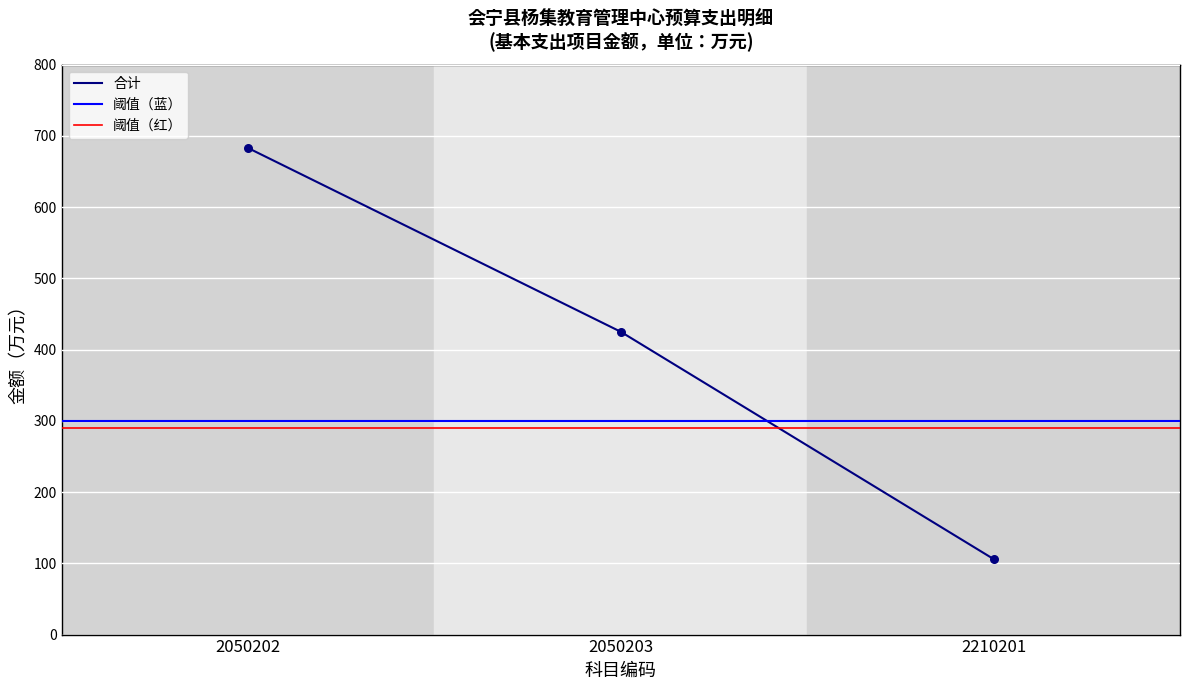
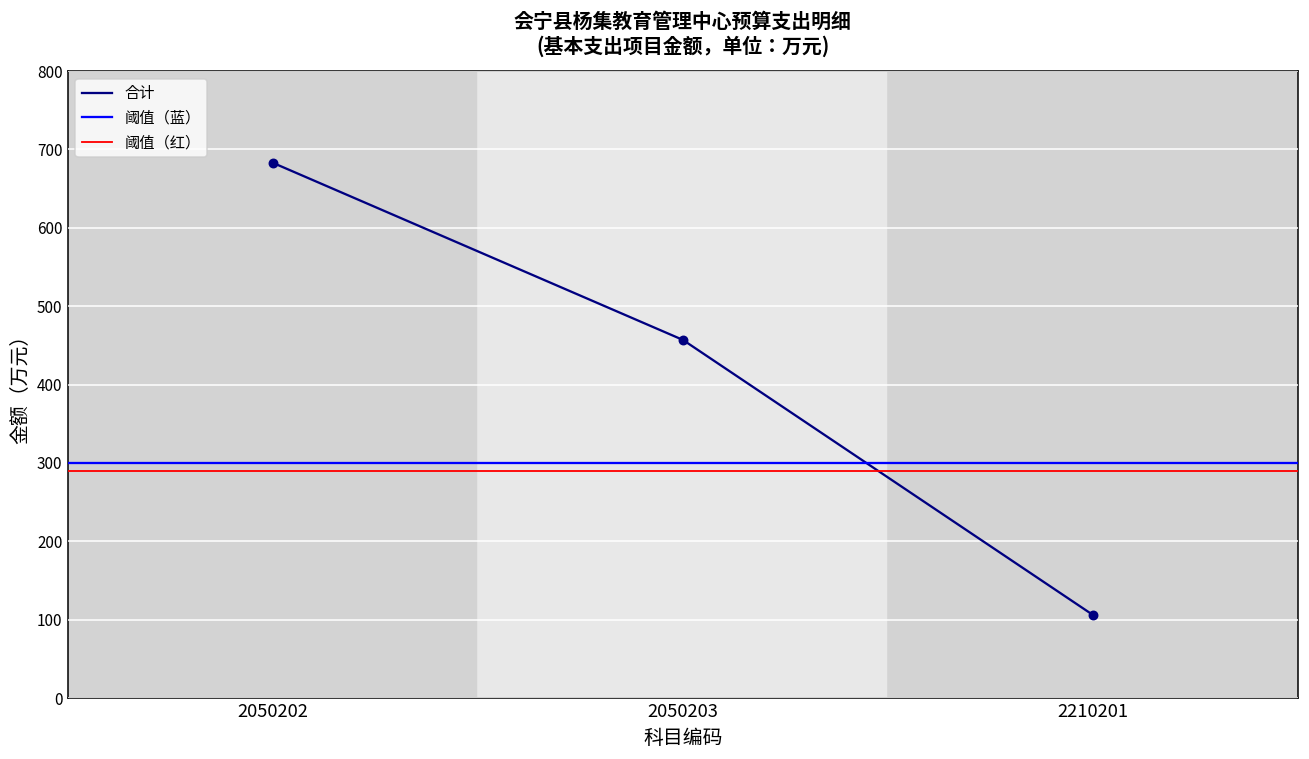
  {
    "2050202": 680,
-   "2050203": 430,
+   "2050203": 460,
    "2210201": 110
  }
